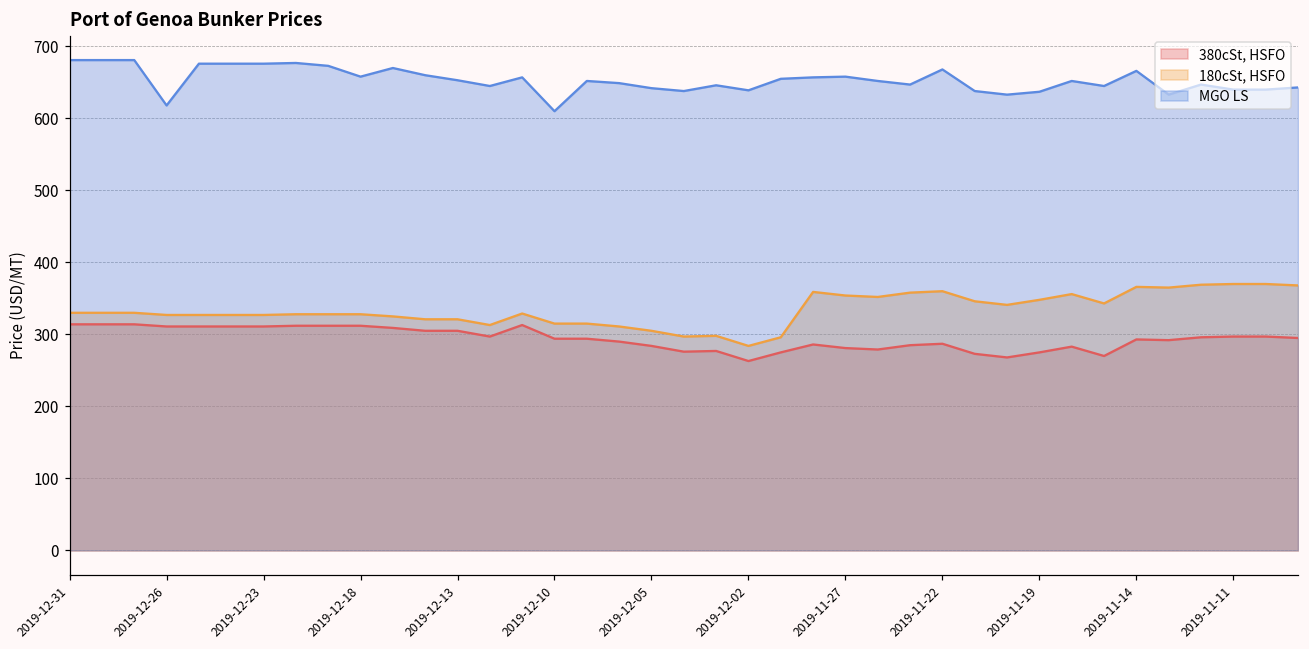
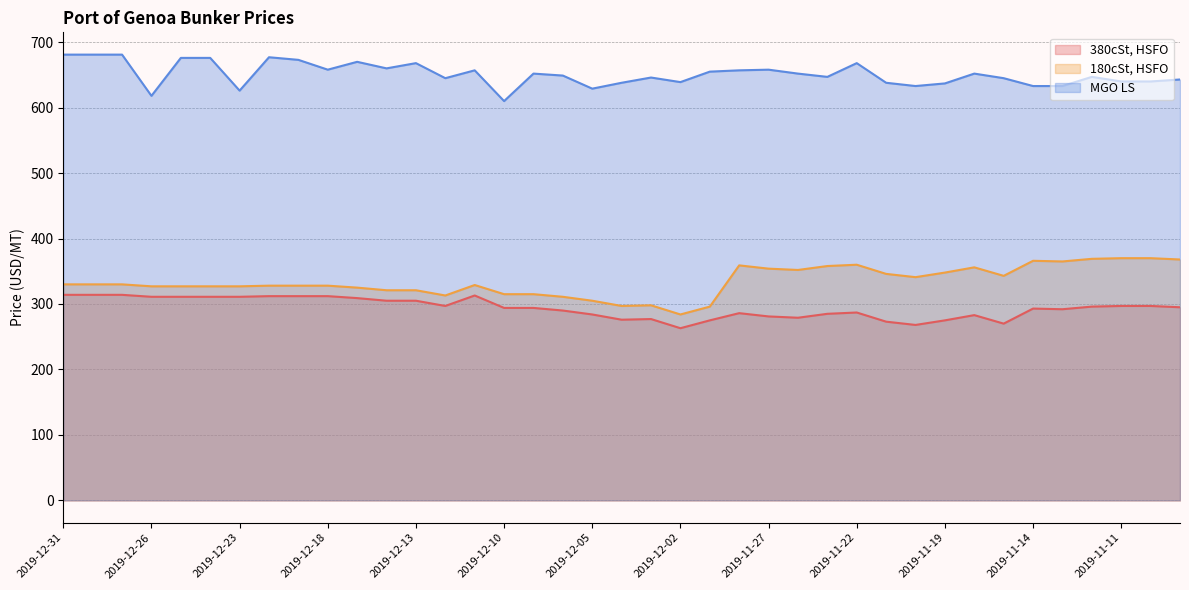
  {
    "MGO LS": {
      "2019-12-31": 680,
      "2019-12-26": 620,
-     "2019-12-23": 680,
+     "2019-12-23": 630,
      "2019-12-18": 660,
-     "2019-12-13": 650,
+     "2019-12-13": 670,
      "2019-12-10": 610,
-     "2019-12-05": 640,
+     "2019-12-05": 630,
      "2019-12-02": 640,
      "2019-11-27": 660,
      "2019-11-22": 670,
      "2019-11-19": 640,
-     "2019-11-14": 670
+     "2019-11-14": 630
    }
  }
